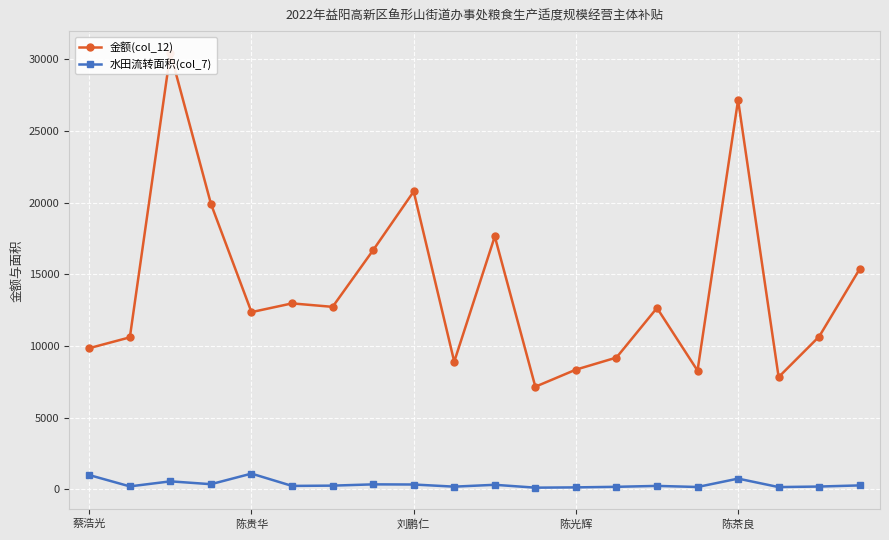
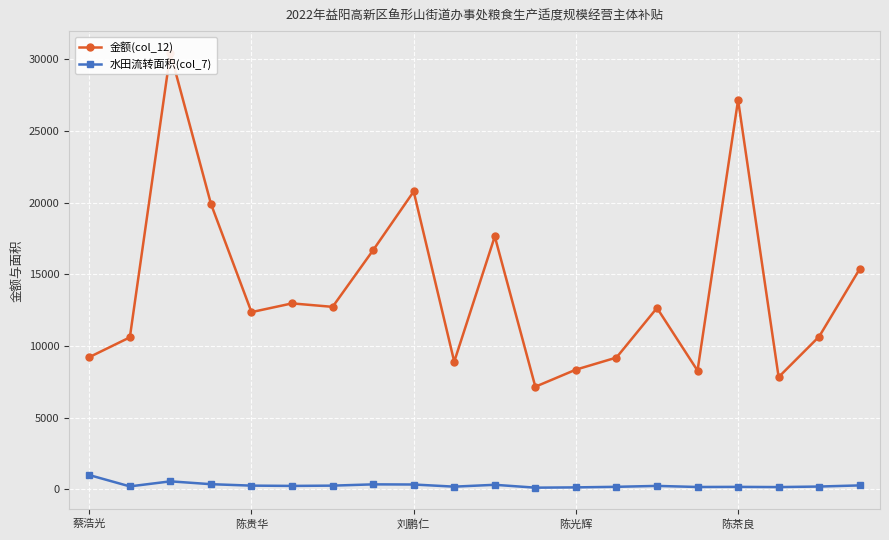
  {
    "金额(col_12)": {
-     "蔡浩光": 9900,
+     "蔡浩光": 9200,
      "陈贵华": 12400,
      "刘鹏仁": 20800,
      "陈光辉": 8400,
      "陈茶良": 27200
    },
    "水田流转面积(col_7)": {
      "蔡浩光": 1000,
-     "陈贵华": 1100,
+     "陈贵华": 300,
      "刘鹏仁": 300,
      "陈光辉": 100,
-     "陈茶良": 800
+     "陈茶良": 200
    }
  }
